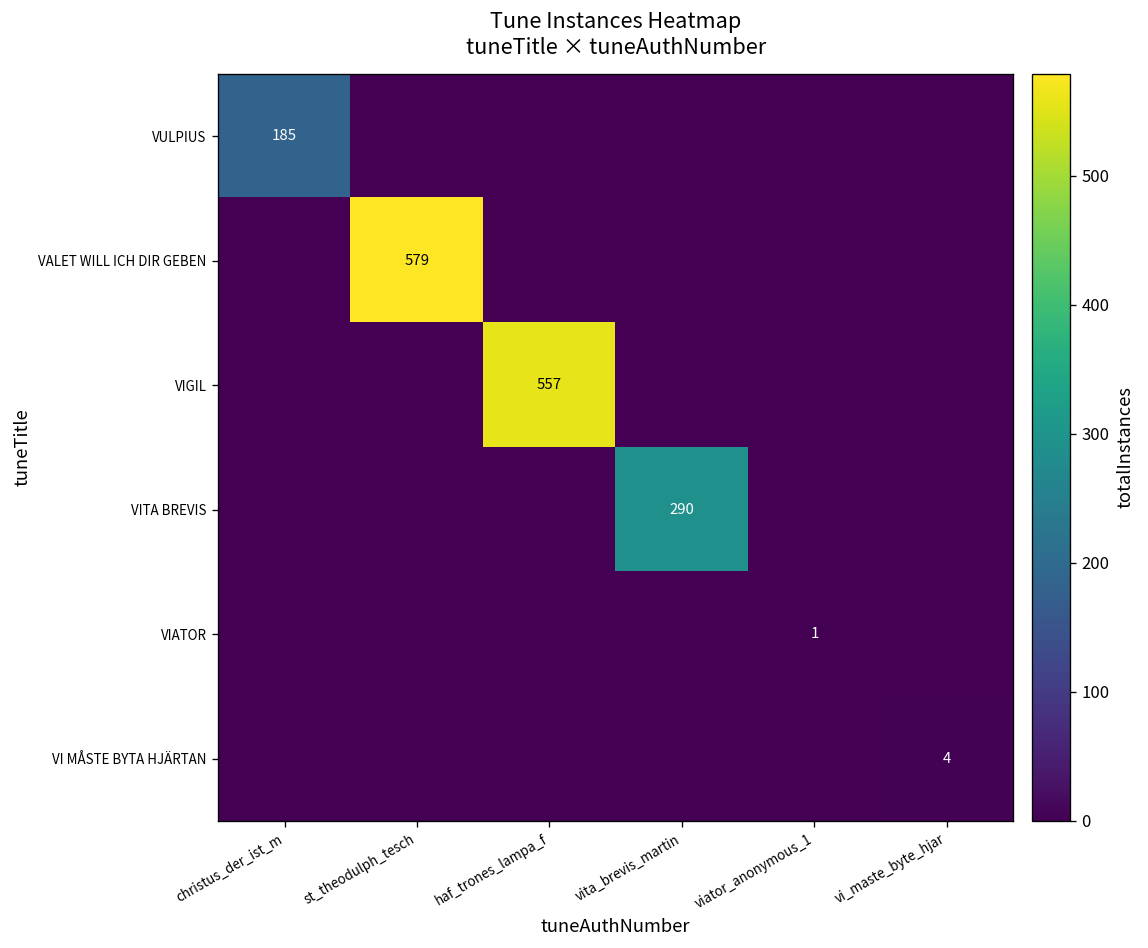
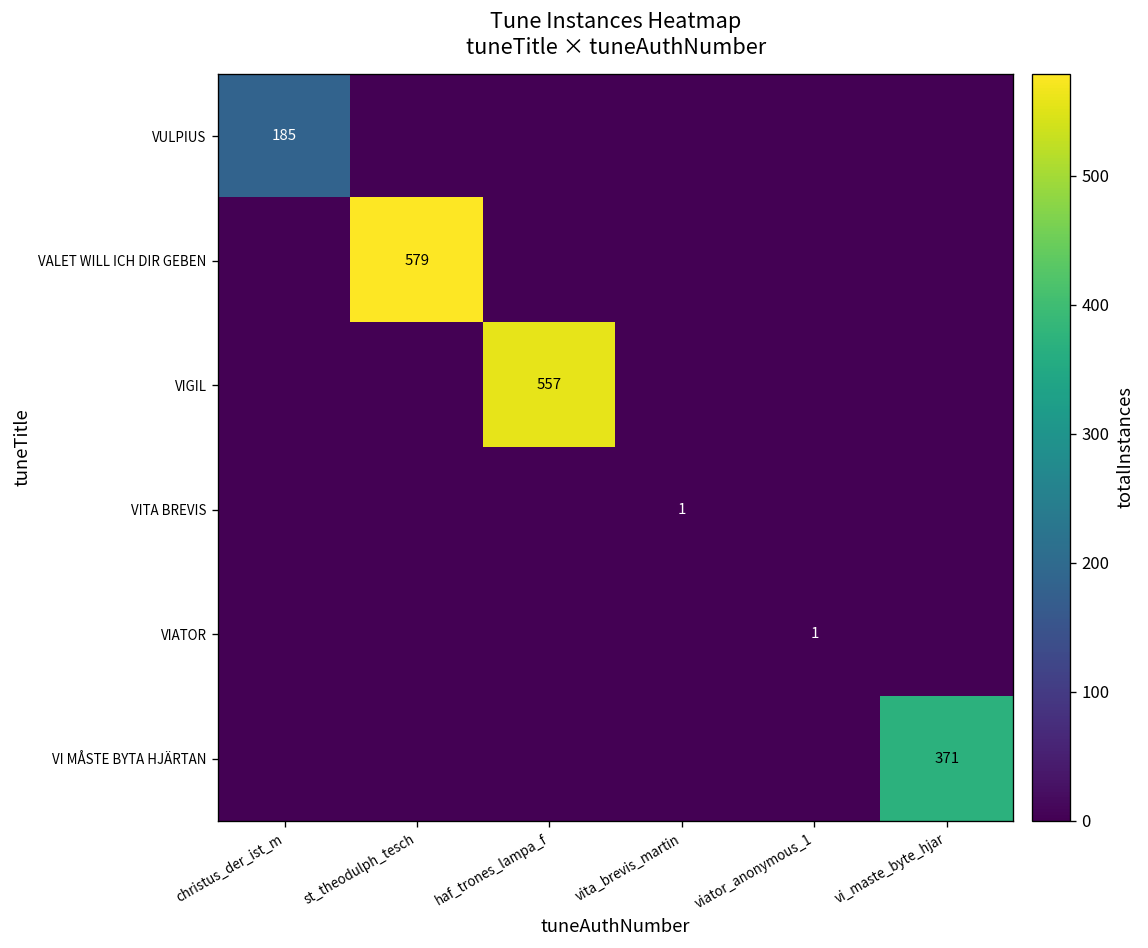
  {
    "VULPIUS": {
      "christus_der_ist_m": 185
    },
    "VALET WILL ICH DIR GEBEN": {
      "st_theodulph_tesch": 579
    },
    "VIGIL": {
      "haf_trones_lampa_f": 557
    },
    "VITA BREVIS": {
-     "vita_brevis_martin": 290
+     "vita_brevis_martin": 1
    },
    "VIATOR": {
      "viator_anonymous_1": 1
    },
    "VI MÅSTE BYTA HJÄRTAN": {
-     "vi_maste_byte_hjar": 4
+     "vi_maste_byte_hjar": 371
    }
  }
